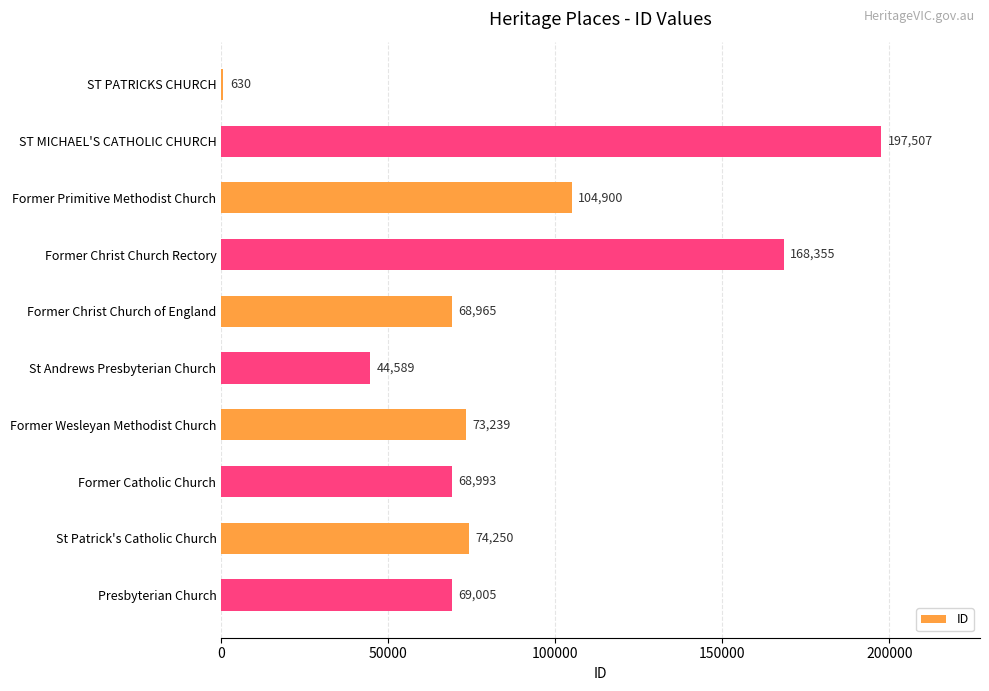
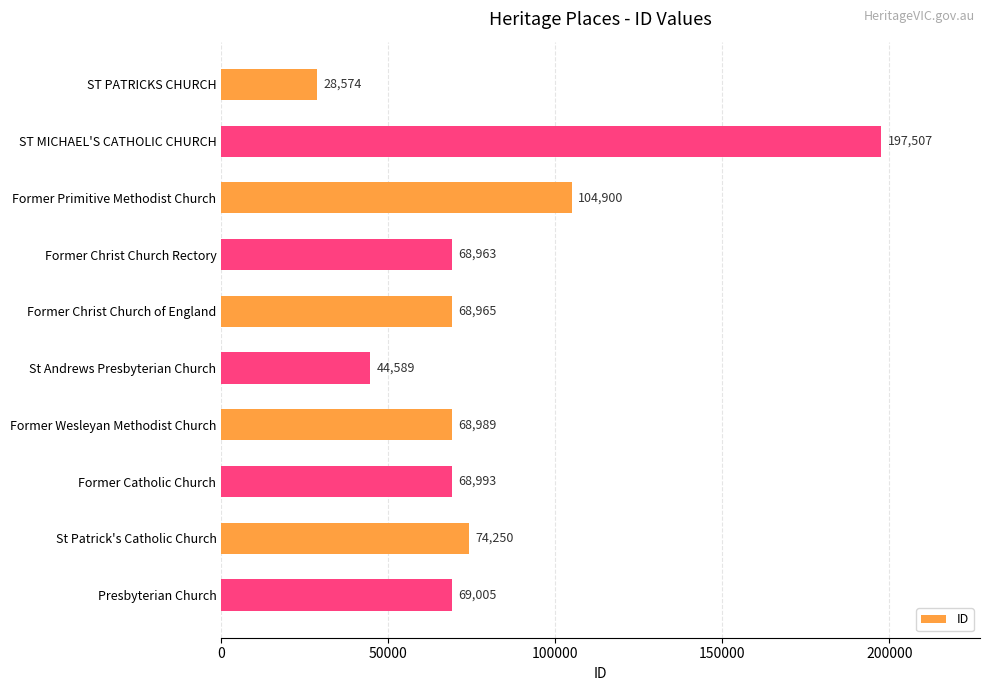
  {
-   "ST PATRICKS CHURCH": "630",
+   "ST PATRICKS CHURCH": "28,574",
    "ST MICHAEL'S CATHOLIC CHURCH": "197,507",
    "Former Primitive Methodist Church": "104,900",
-   "Former Christ Church Rectory": "168,355",
+   "Former Christ Church Rectory": "68,963",
    "Former Christ Church of England": "68,965",
    "St Andrews Presbyterian Church": "44,589",
-   "Former Wesleyan Methodist Church": "73,239",
+   "Former Wesleyan Methodist Church": "68,989",
    "Former Catholic Church": "68,993",
    "St Patrick's Catholic Church": "74,250",
    "Presbyterian Church": "69,005"
  }
